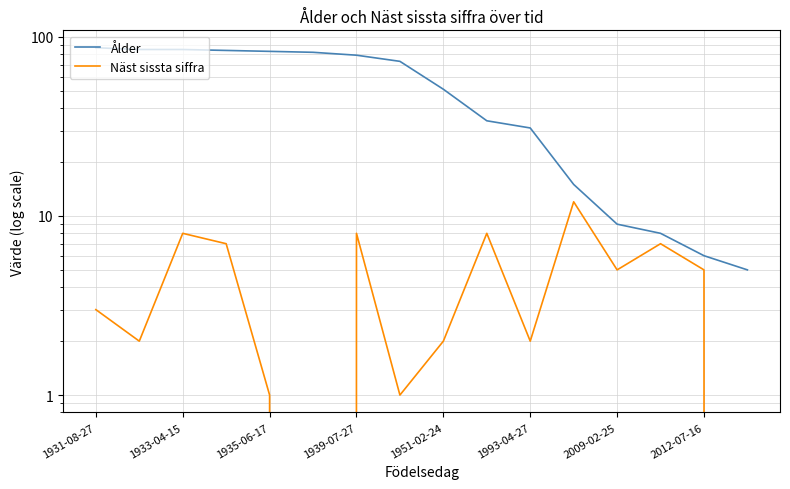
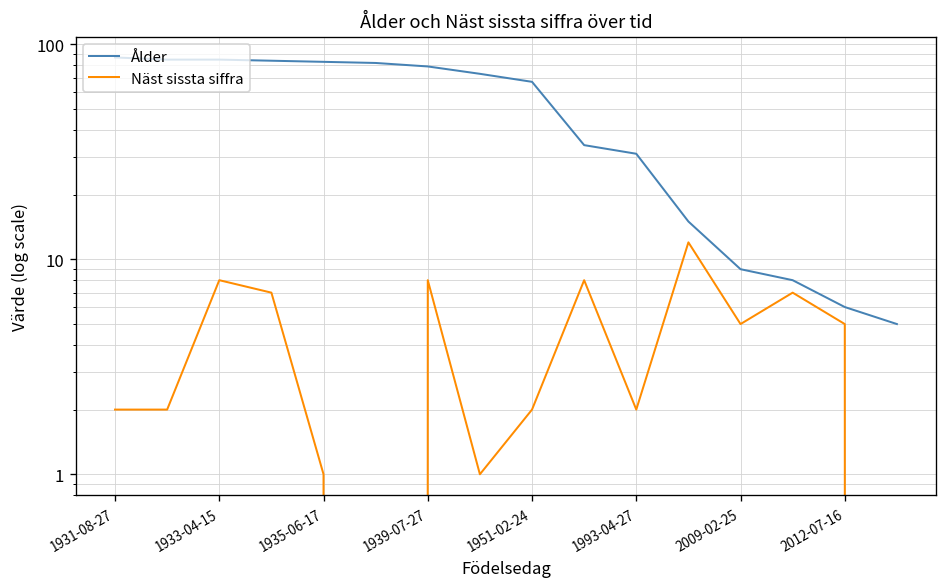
  {
    "Ålder": {
-     "1951-02-24": 51,
+     "1951-02-24": 67,
      "1993-04-27": 31,
      "2009-02-25": 9
    },
    "Näst sissta siffra": {
-     "1931-08-27": 3,
+     "1931-08-27": 2,
      "1951-02-24": 2,
      "1993-04-27": 2,
      "2009-02-25": 5
    }
  }
